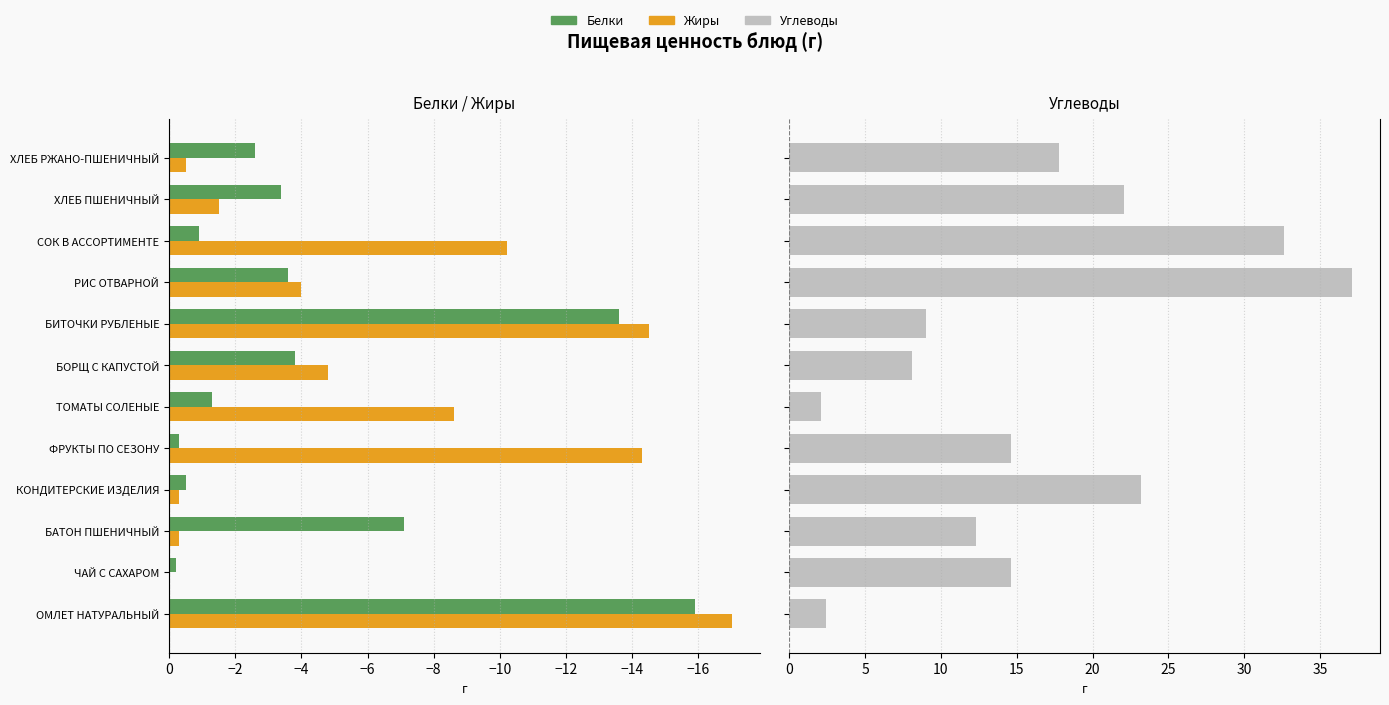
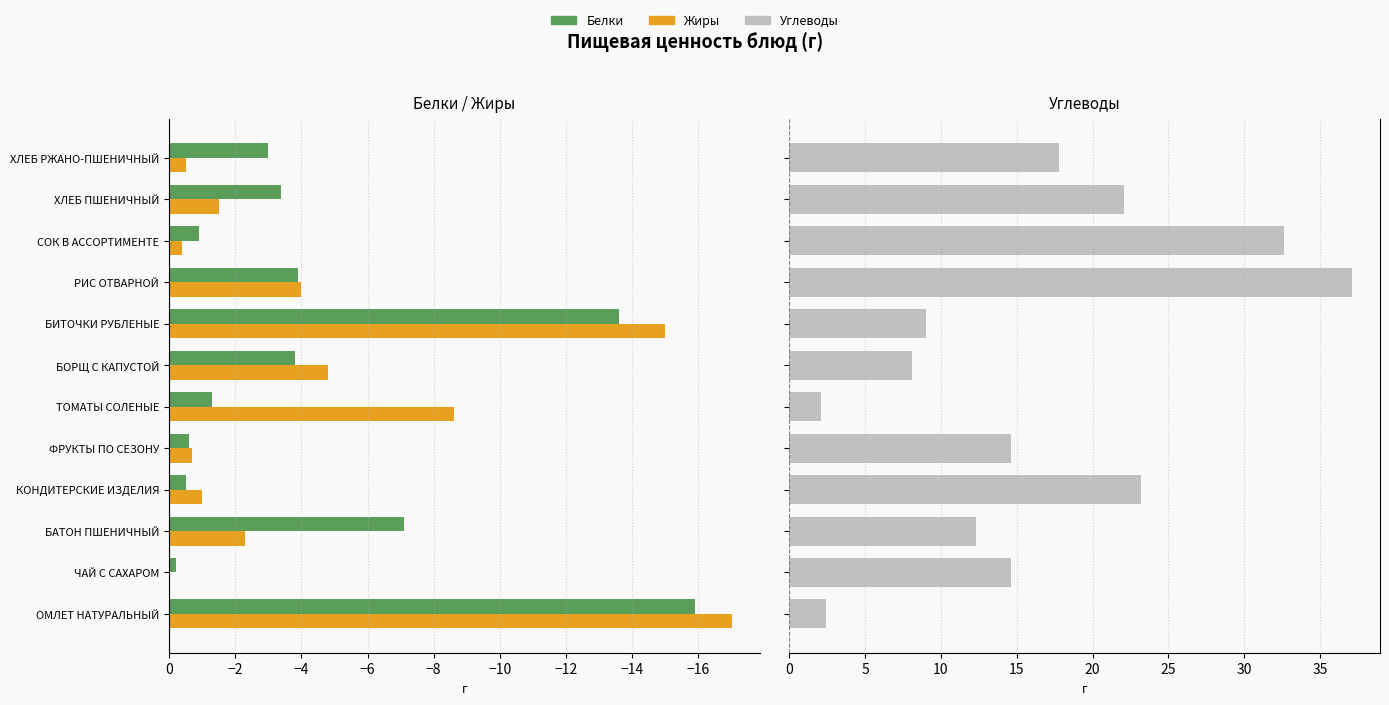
  {
    "Белки / Жиры": {
      "Белки": {
-       "ХЛЕБ РЖАНО-ПШЕНИЧНЫЙ": -2.6,
+       "ХЛЕБ РЖАНО-ПШЕНИЧНЫЙ": -3.0,
        "ХЛЕБ ПШЕНИЧНЫЙ": -3.4,
        "СОК В АССОРТИМЕНТЕ": -0.9,
-       "РИС ОТВАРНОЙ": -3.6,
+       "РИС ОТВАРНОЙ": -3.9,
        "БИТОЧКИ РУБЛЕНЫЕ": -13.6,
        "БОРЩ С КАПУСТОЙ": -3.8,
        "ТОМАТЫ СОЛЕНЫЕ": -1.3,
-       "ФРУКТЫ ПО СЕЗОНУ": -0.3,
+       "ФРУКТЫ ПО СЕЗОНУ": -0.6,
        "КОНДИТЕРСКИЕ ИЗДЕЛИЯ": -0.5,
        "БАТОН ПШЕНИЧНЫЙ": -7.1,
        "ЧАЙ С САХАРОМ": -0.2,
        "ОМЛЕТ НАТУРАЛЬНЫЙ": -15.9
      },
      "Жиры": {
        "ХЛЕБ РЖАНО-ПШЕНИЧНЫЙ": -0.5,
        "ХЛЕБ ПШЕНИЧНЫЙ": -1.5,
-       "СОК В АССОРТИМЕНТЕ": -10.2,
+       "СОК В АССОРТИМЕНТЕ": -0.4,
        "РИС ОТВАРНОЙ": -4.0,
-       "БИТОЧКИ РУБЛЕНЫЕ": -14.5,
+       "БИТОЧКИ РУБЛЕНЫЕ": -15.0,
        "БОРЩ С КАПУСТОЙ": -4.8,
        "ТОМАТЫ СОЛЕНЫЕ": -8.6,
-       "ФРУКТЫ ПО СЕЗОНУ": -14.3,
-       "КОНДИТЕРСКИЕ ИЗДЕЛИЯ": -0.3,
-       "БАТОН ПШЕНИЧНЫЙ": -0.3,
+       "ФРУКТЫ ПО СЕЗОНУ": -0.7,
+       "КОНДИТЕРСКИЕ ИЗДЕЛИЯ": -1.0,
+       "БАТОН ПШЕНИЧНЫЙ": -2.3,
        "ЧАЙ С САХАРОМ": 0.0,
        "ОМЛЕТ НАТУРАЛЬНЫЙ": -17.0
      }
    }
  }
